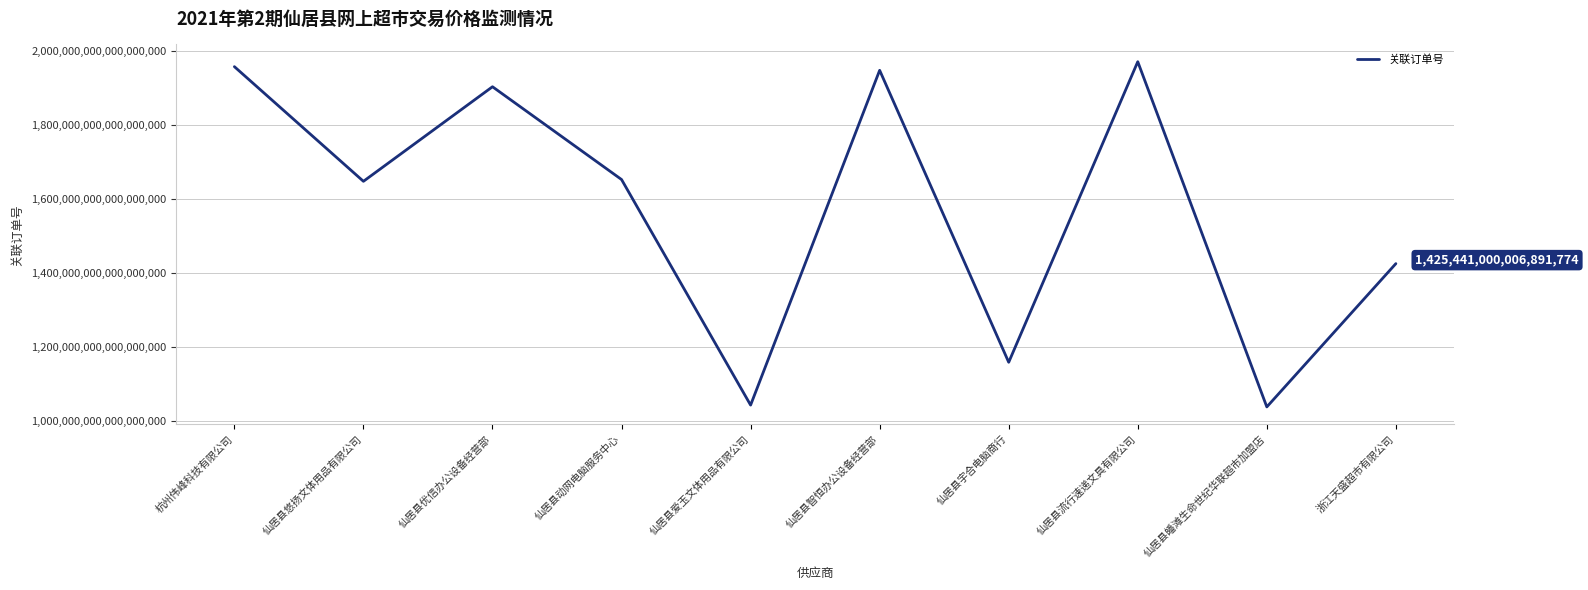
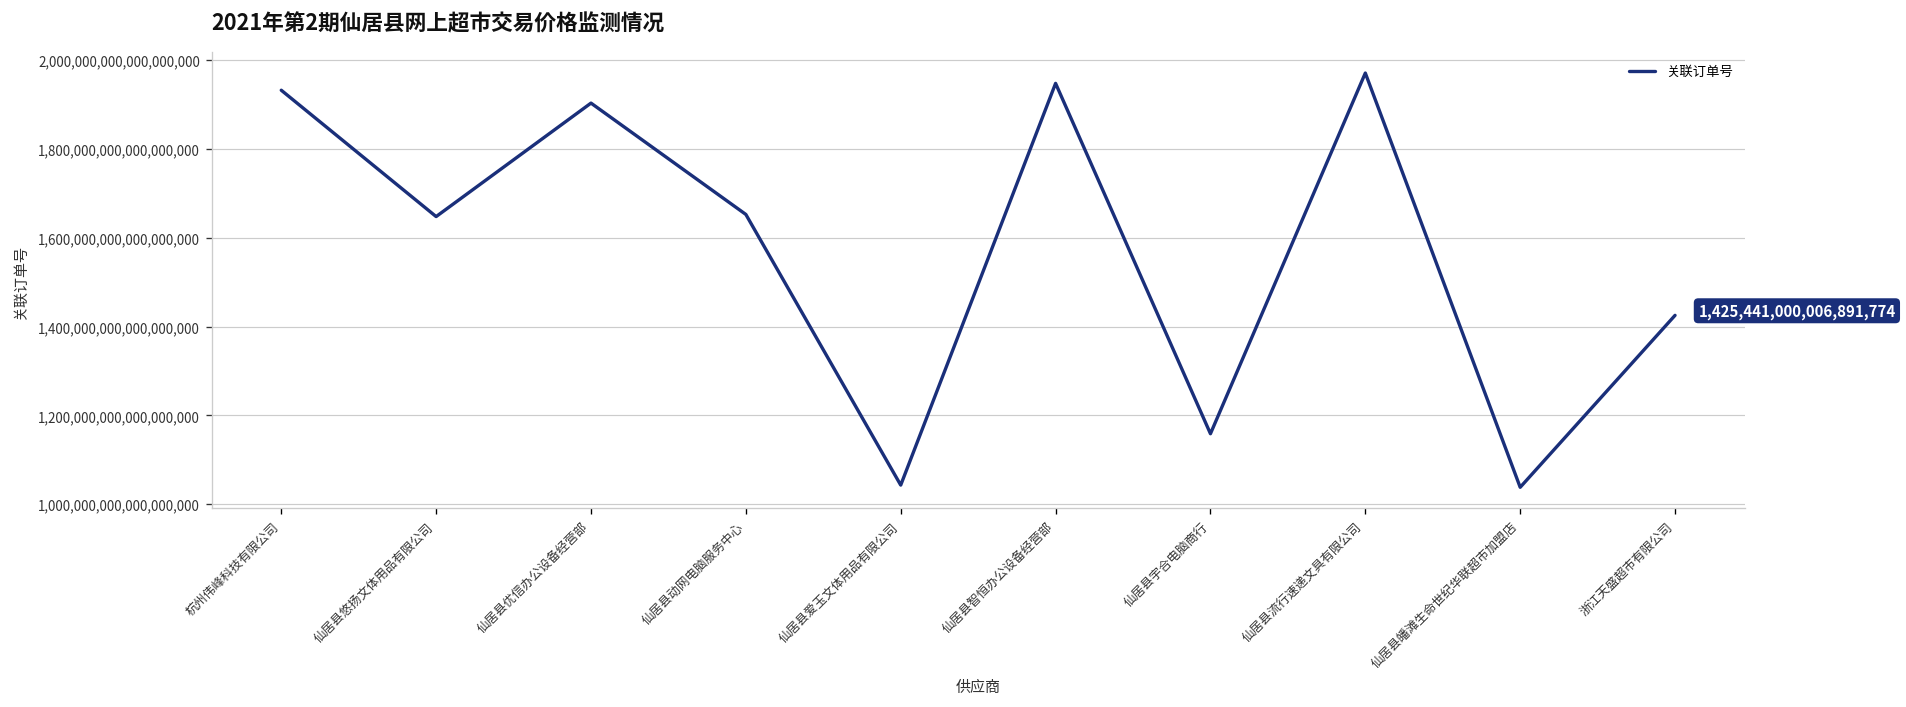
  {
-   "杭州伟峰科技有限公司": "1,960,000,000,000,000,000",
+   "杭州伟峰科技有限公司": "1,930,000,000,000,000,000",
    "仙居县悠扬文体用品有限公司": "1,650,000,000,000,000,000",
    "仙居县优信办公设备经营部": "1,900,000,000,000,000,000",
    "仙居县动网电脑服务中心": "1,650,000,000,000,000,000",
    "仙居县爱玉文体用品有限公司": "1,040,000,000,000,000,000",
    "仙居县智恒办公设备经营部": "1,950,000,000,000,000,000",
    "仙居县宇合电脑商行": "1,160,000,000,000,000,000",
    "仙居县流行速递文具有限公司": "1,970,000,000,000,000,000",
    "仙居县皤滩生命世纪华联超市加盟店": "1,040,000,000,000,000,000"
  }
